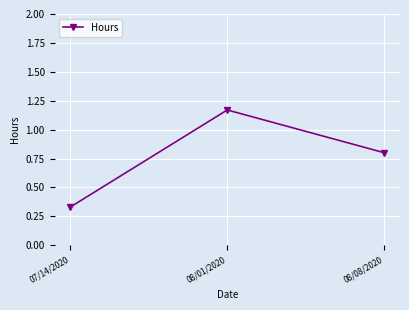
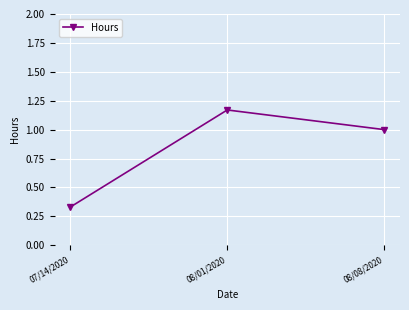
  {
    "07/14/2020": 0.33,
    "08/01/2020": 1.17,
-   "08/08/2020": 0.8
+   "08/08/2020": 1.0
  }
